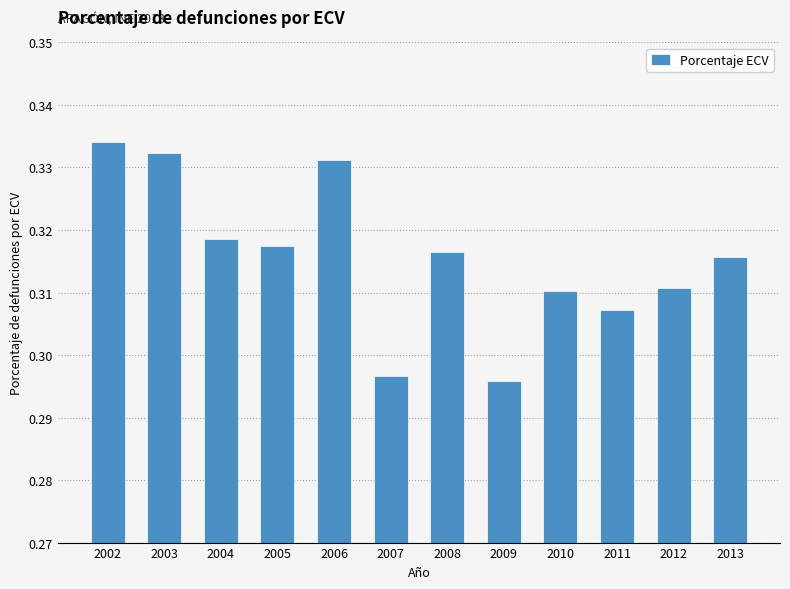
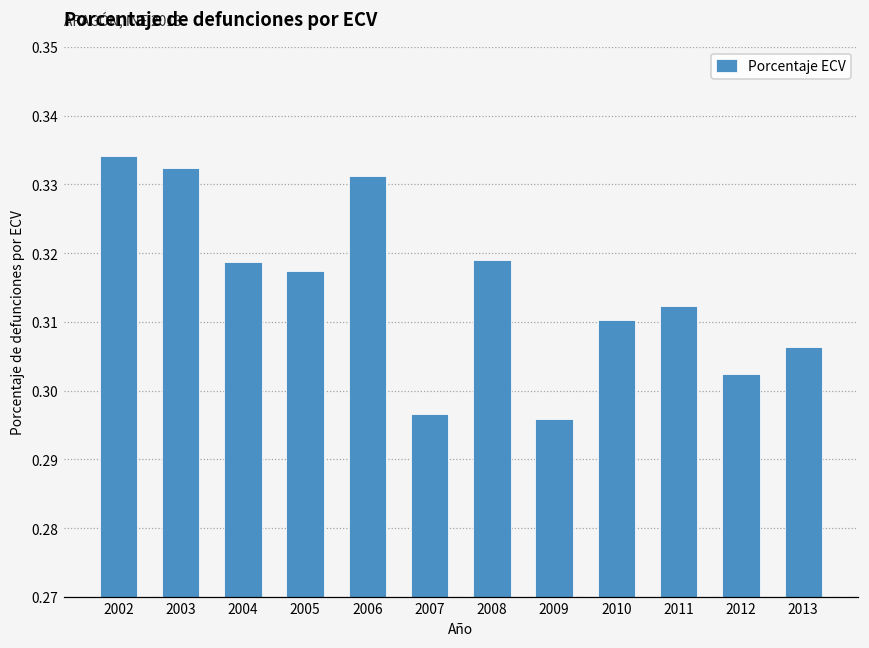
  {
    "2002": 0.334,
    "2003": 0.332,
    "2004": 0.319,
    "2005": 0.317,
    "2006": 0.331,
    "2007": 0.297,
-   "2008": 0.316,
+   "2008": 0.319,
    "2009": 0.296,
    "2010": 0.310,
-   "2011": 0.307,
-   "2012": 0.311,
-   "2013": 0.316
+   "2011": 0.312,
+   "2012": 0.302,
+   "2013": 0.306
  }
